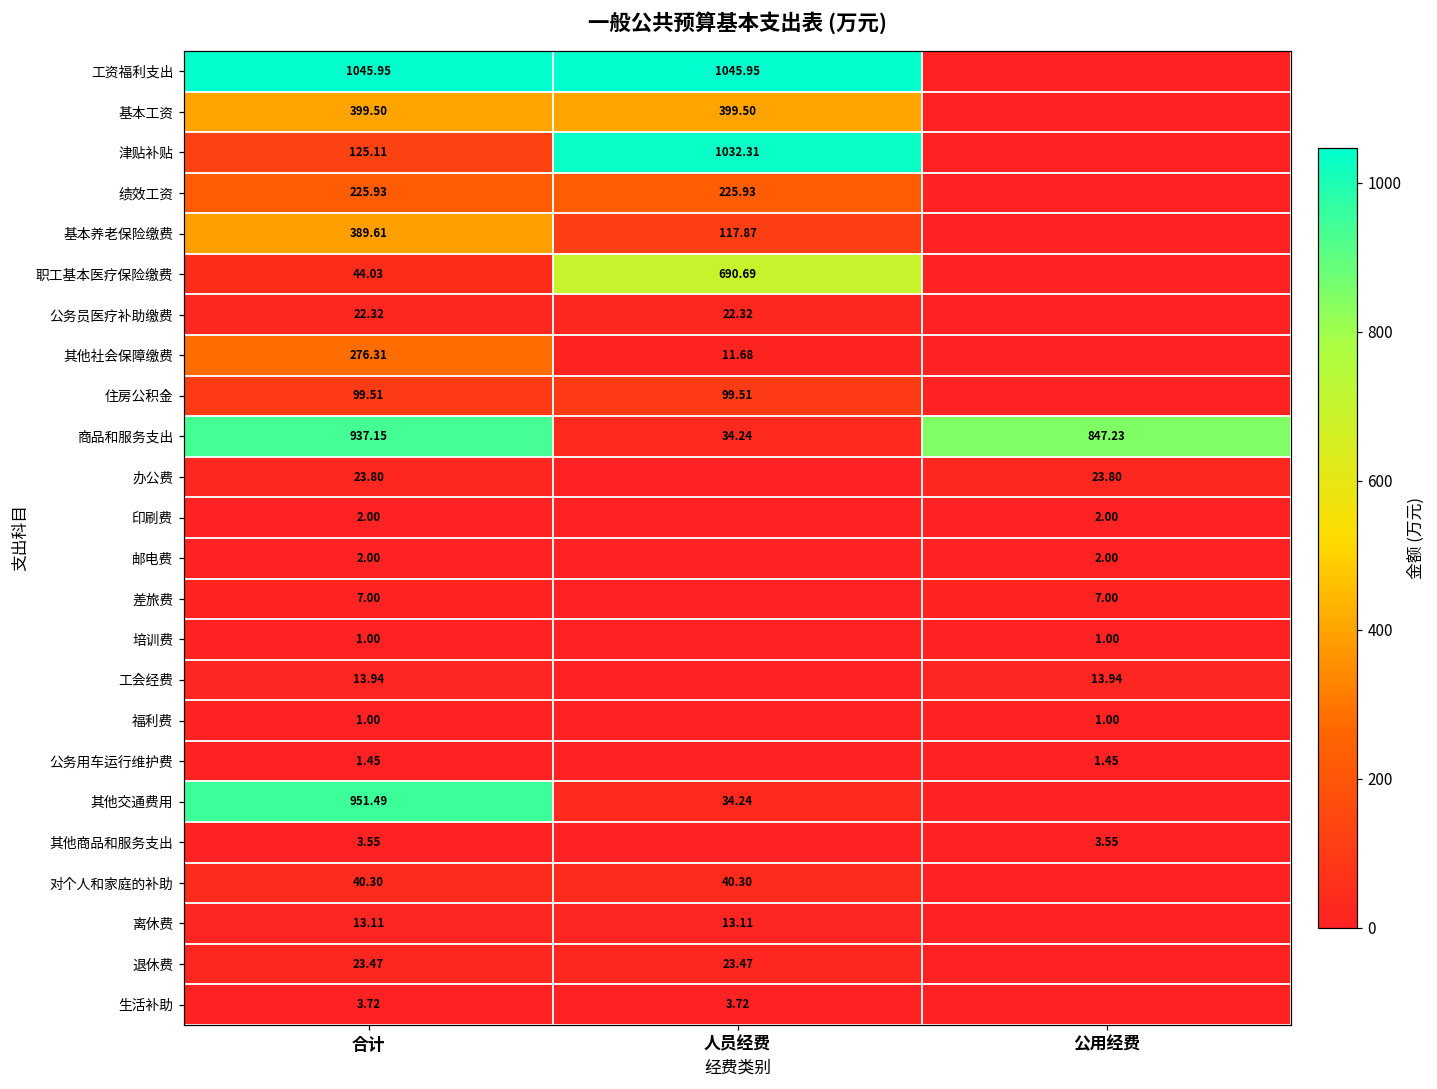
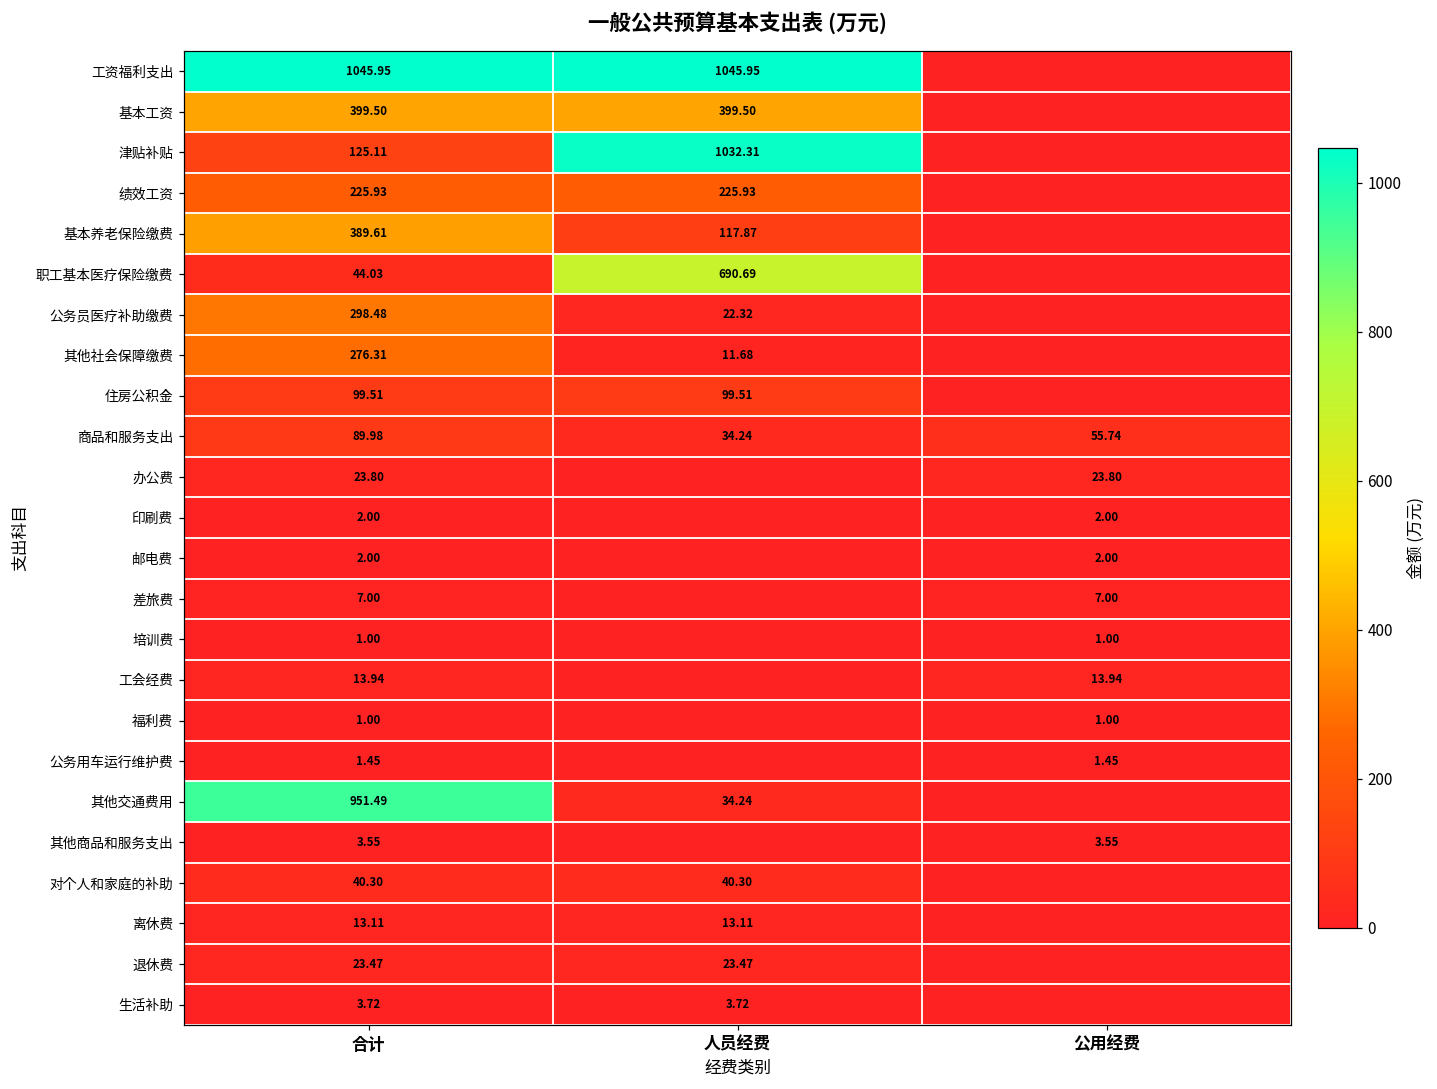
  {
    "工资福利支出": {
      "合计": 1045.95,
      "人员经费": 1045.95
    },
    "基本工资": {
      "合计": 399.50,
      "人员经费": 399.50
    },
    "津贴补贴": {
      "合计": 125.11,
      "人员经费": 1032.31
    },
    "绩效工资": {
      "合计": 225.93,
      "人员经费": 225.93
    },
    "基本养老保险缴费": {
      "合计": 389.61,
      "人员经费": 117.87
    },
    "职工基本医疗保险缴费": {
      "合计": 44.03,
      "人员经费": 690.69
    },
    "公务员医疗补助缴费": {
-     "合计": 22.32,
+     "合计": 298.48,
      "人员经费": 22.32
    },
    "其他社会保障缴费": {
      "合计": 276.31,
      "人员经费": 11.68
    },
    "住房公积金": {
      "合计": 99.51,
      "人员经费": 99.51
    },
    "商品和服务支出": {
-     "合计": 937.15,
+     "合计": 89.98,
      "人员经费": 34.24,
-     "公用经费": 847.23
+     "公用经费": 55.74
    },
    "办公费": {
      "合计": 23.80,
      "公用经费": 23.80
    },
    "印刷费": {
      "合计": 2.00,
      "公用经费": 2.00
    },
    "邮电费": {
      "合计": 2.00,
      "公用经费": 2.00
    },
    "差旅费": {
      "合计": 7.00,
      "公用经费": 7.00
    },
    "培训费": {
      "合计": 1.00,
      "公用经费": 1.00
    },
    "工会经费": {
      "合计": 13.94,
      "公用经费": 13.94
    },
    "福利费": {
      "合计": 1.00,
      "公用经费": 1.00
    },
    "公务用车运行维护费": {
      "合计": 1.45,
      "公用经费": 1.45
    },
    "其他交通费用": {
      "合计": 951.49,
      "人员经费": 34.24
    },
    "其他商品和服务支出": {
      "合计": 3.55,
      "公用经费": 3.55
    },
    "对个人和家庭的补助": {
      "合计": 40.30,
      "人员经费": 40.30
    },
    "离休费": {
      "合计": 13.11,
      "人员经费": 13.11
    },
    "退休费": {
      "合计": 23.47,
      "人员经费": 23.47
    },
    "生活补助": {
      "合计": 3.72,
      "人员经费": 3.72
    }
  }
